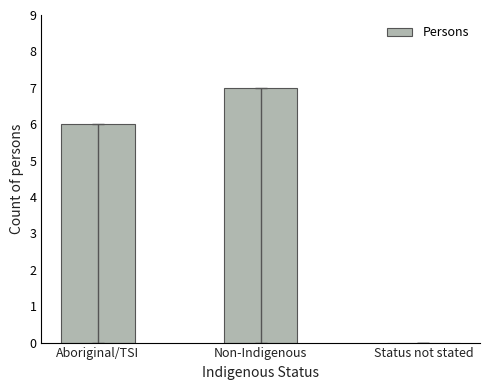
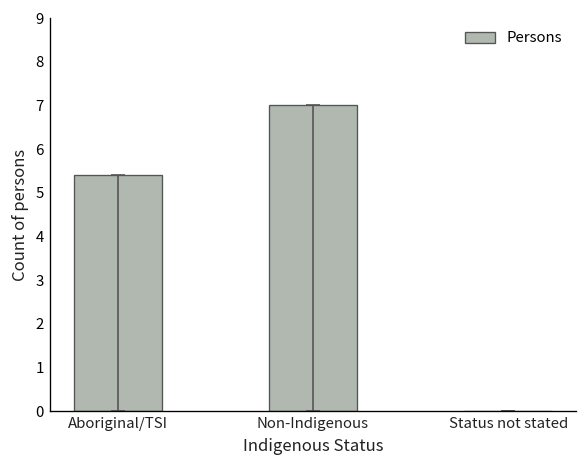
  {
    "Persons": {
-     "Aboriginal/TSI": 6.0,
+     "Aboriginal/TSI": 5.4,
      "Non-Indigenous": 7.0,
      "Status not stated": 0.0
    }
  }
